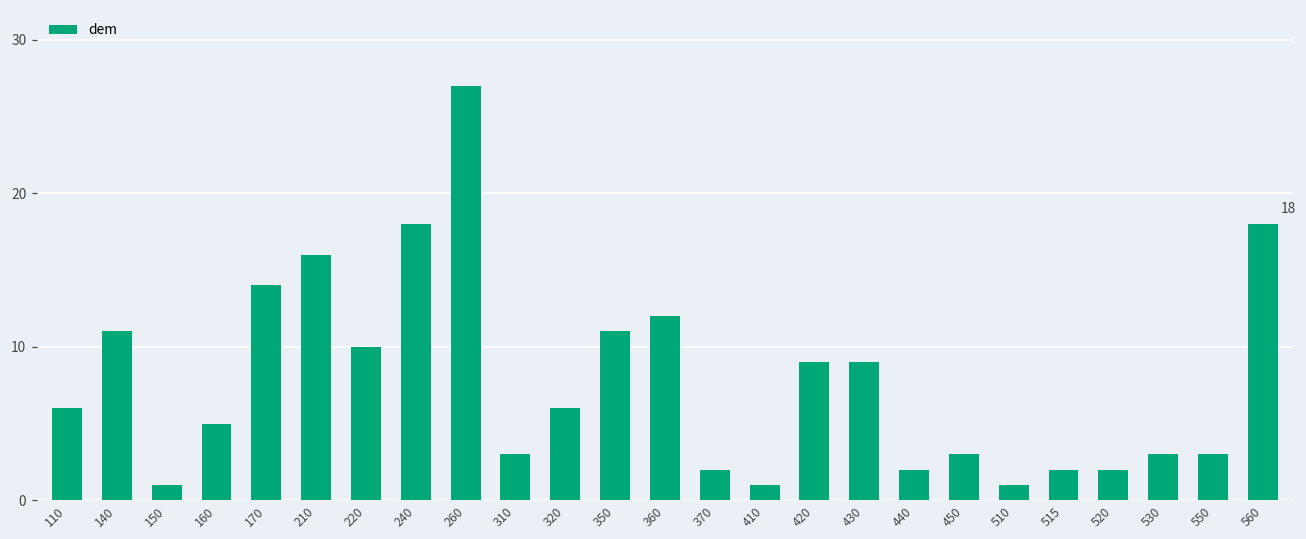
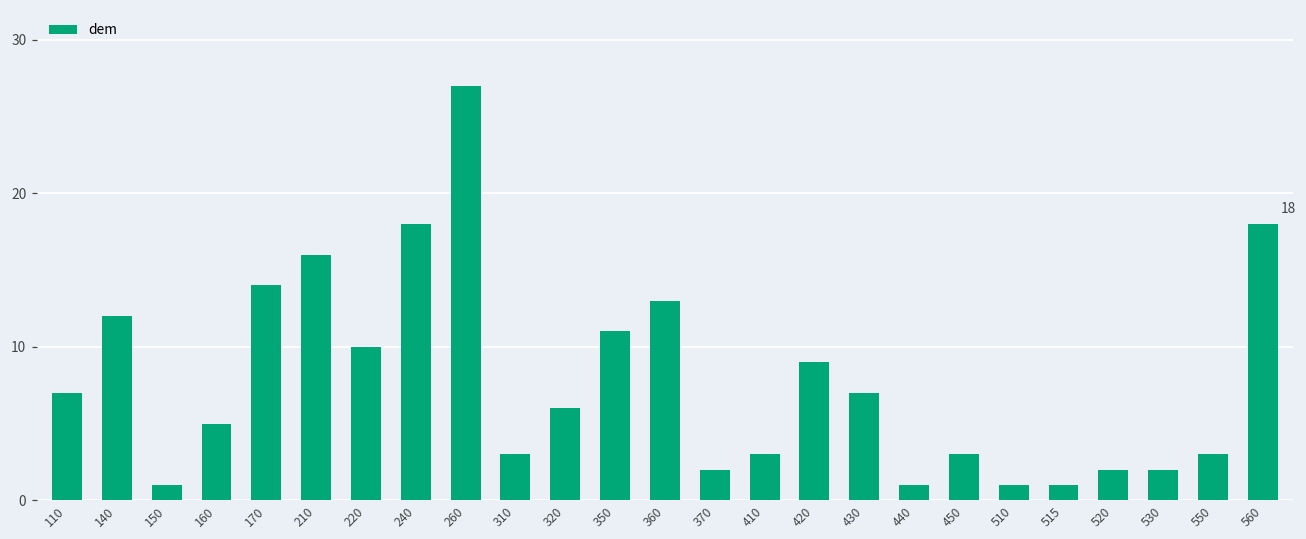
  {
-   "110": 6,
-   "140": 11,
+   "110": 7,
+   "140": 12,
    "150": 1,
    "160": 5,
    "170": 14,
    "210": 16,
    "220": 10,
    "240": 18,
    "260": 27,
    "310": 3,
    "320": 6,
    "350": 11,
-   "360": 12,
+   "360": 13,
    "370": 2,
-   "410": 1,
+   "410": 3,
    "420": 9,
-   "430": 9,
-   "440": 2,
+   "430": 7,
+   "440": 1,
    "450": 3,
    "510": 1,
-   "515": 2,
+   "515": 1,
    "520": 2,
-   "530": 3,
+   "530": 2,
    "550": 3
  }
